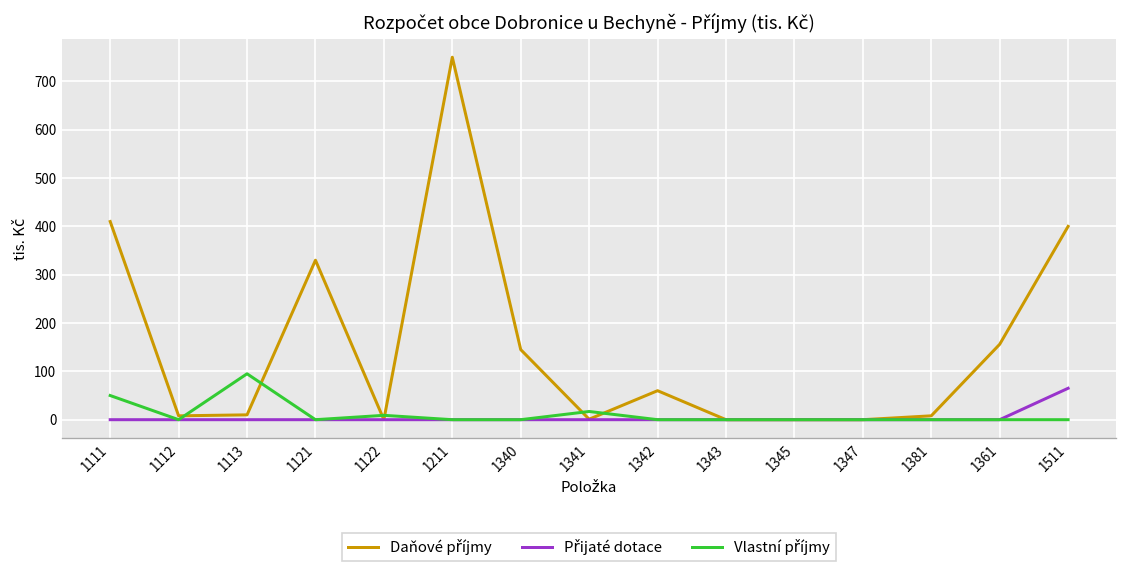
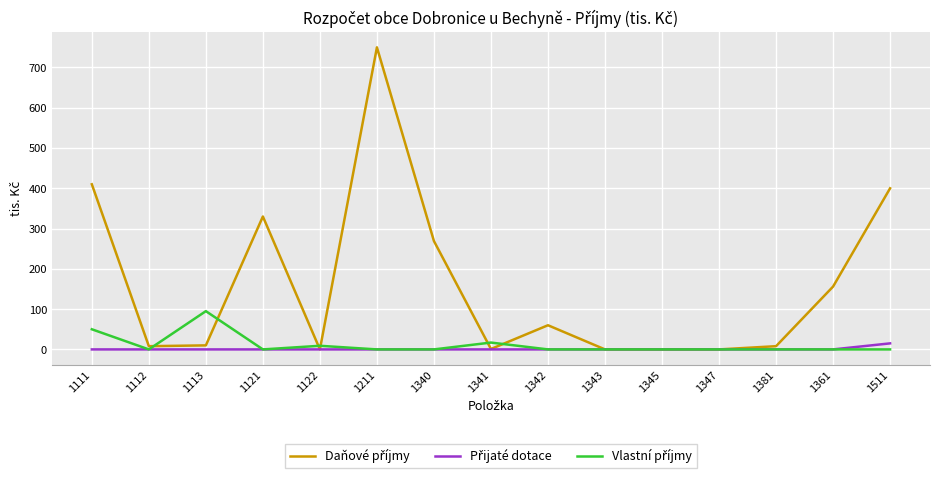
  {
    "Daňové příjmy": {
      "1111": 410,
      "1112": 10,
      "1113": 10,
      "1121": 330,
      "1211": 750,
-     "1340": 150,
+     "1340": 270,
      "1342": 60,
      "1381": 10,
      "1361": 160,
      "1511": 400
    },
    "Přijaté dotace": {
      "1111": 0,
      "1113": 0,
-     "1511": 70
+     "1511": 20
    },
    "Vlastní příjmy": {
      "1111": 50,
      "1113": 100,
      "1122": 10,
      "1341": 20,
      "1511": 0
    }
  }
